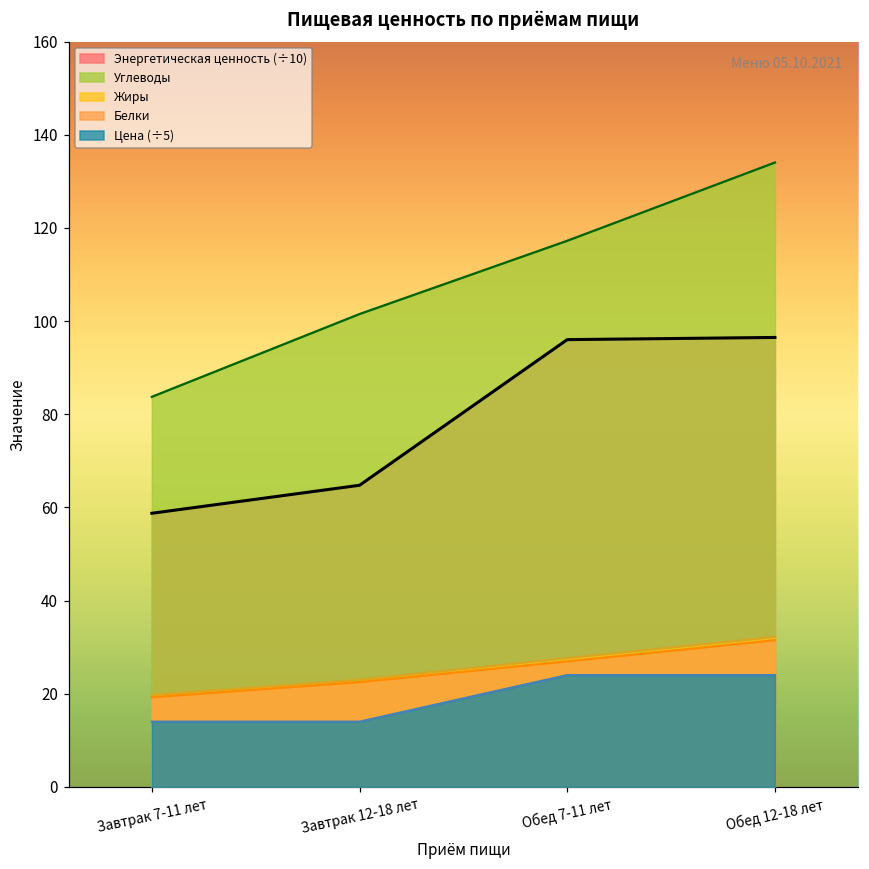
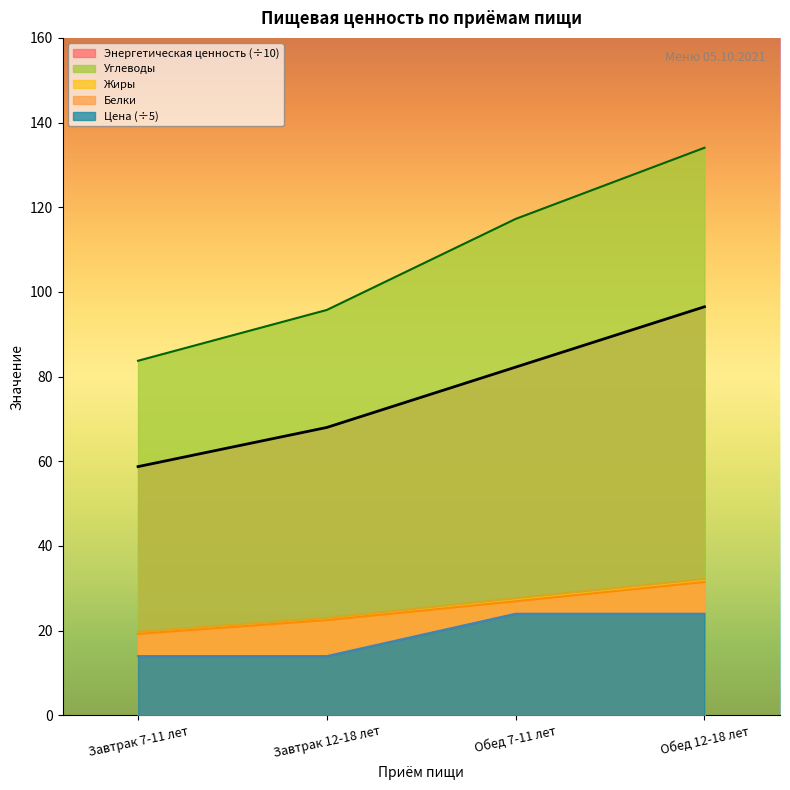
  {
    "Энергетическая ценность (÷10)": {
      "Завтрак 7-11 лет": 59,
-     "Завтрак 12-18 лет": 65,
-     "Обед 7-11 лет": 96,
+     "Завтрак 12-18 лет": 68,
+     "Обед 7-11 лет": 82,
      "Обед 12-18 лет": 97
    },
    "Углеводы": {
      "Завтрак 7-11 лет": 84,
-     "Завтрак 12-18 лет": 102,
+     "Завтрак 12-18 лет": 96,
      "Обед 7-11 лет": 117,
      "Обед 12-18 лет": 134
    },
    "Жиры": {
      "Обед 7-11 лет": 28,
      "Обед 12-18 лет": 32
    },
    "Белки": {
      "Обед 7-11 лет": 27,
      "Обед 12-18 лет": 32
    },
    "Цена (÷5)": {
      "Завтрак 7-11 лет": 14,
      "Завтрак 12-18 лет": 14,
      "Обед 7-11 лет": 24,
      "Обед 12-18 лет": 24
    }
  }
